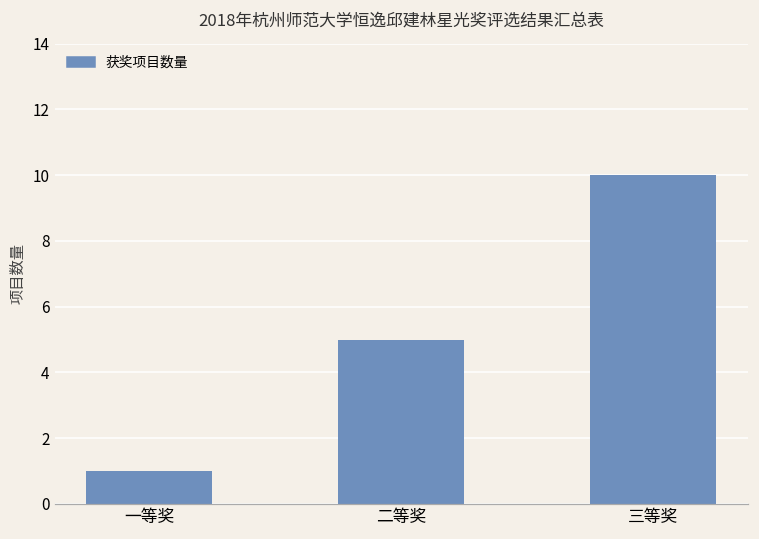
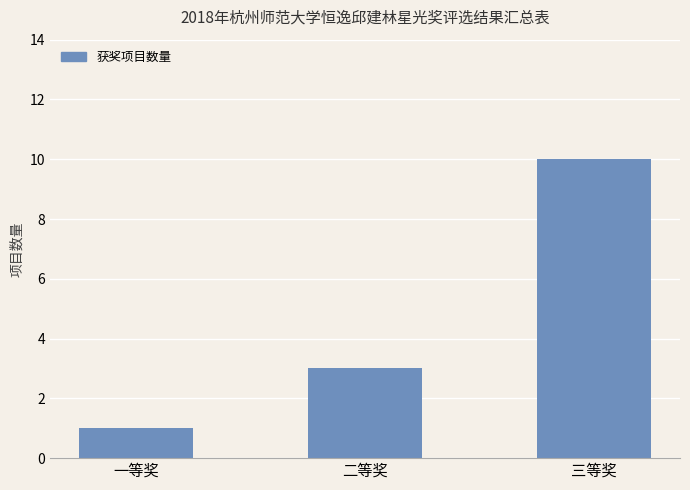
  {
    "一等奖": 1,
-   "二等奖": 5,
+   "二等奖": 3,
    "三等奖": 10
  }
